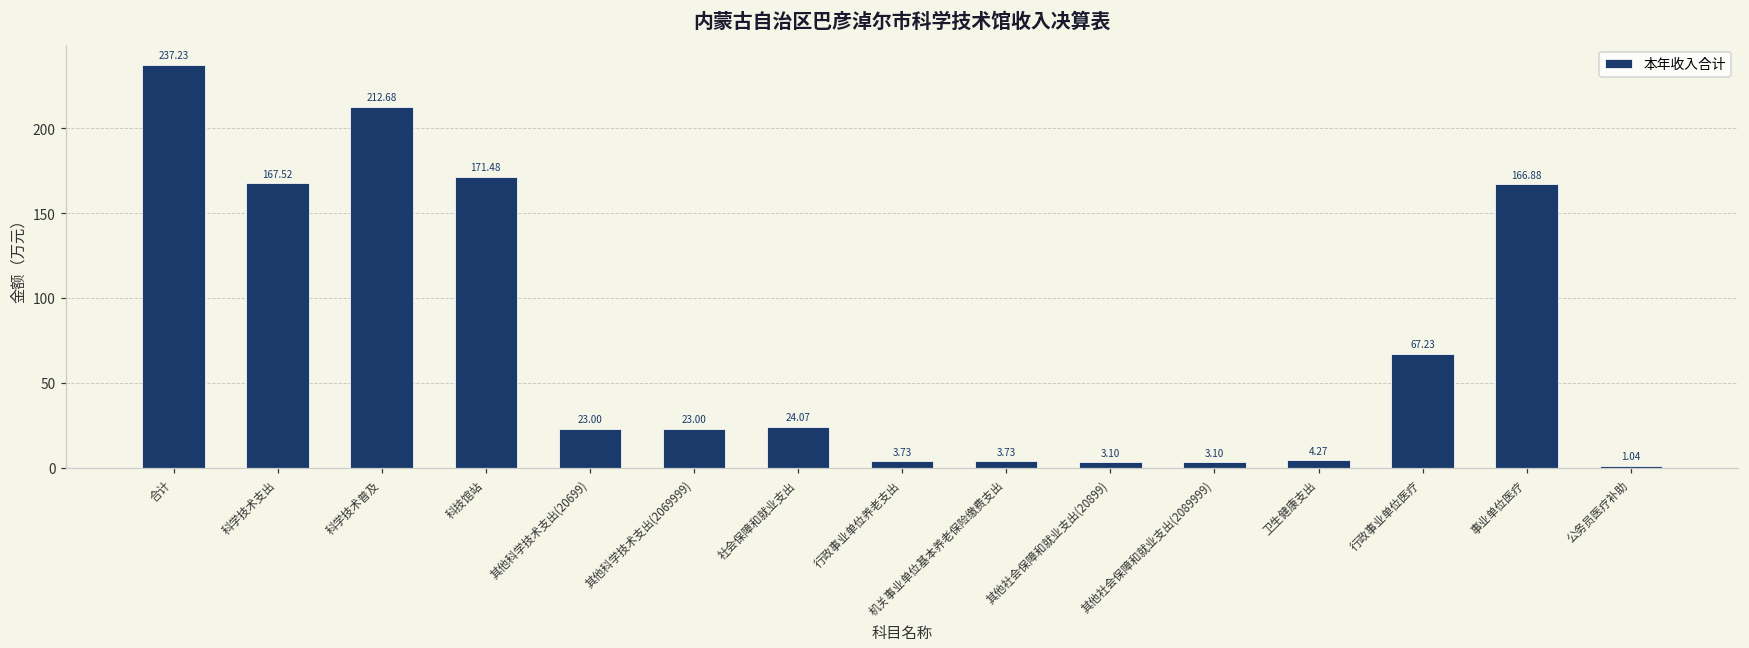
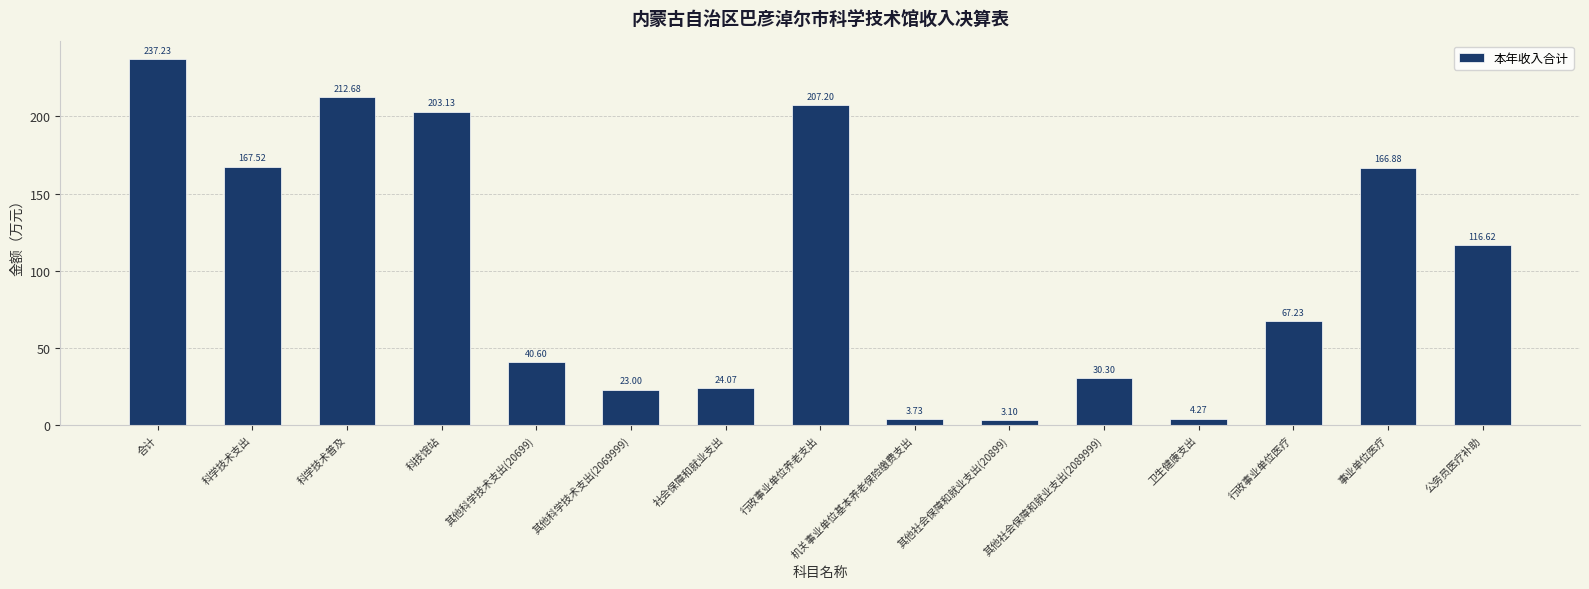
  {
    "合计": 237.23,
    "科学技术支出": 167.52,
    "科学技术普及": 212.68,
-   "科技馆站": 171.48,
-   "其他科学技术支出(20699)": 23.00,
+   "科技馆站": 203.13,
+   "其他科学技术支出(20699)": 40.60,
    "其他科学技术支出(2069999)": 23.00,
    "社会保障和就业支出": 24.07,
-   "行政事业单位养老支出": 3.73,
+   "行政事业单位养老支出": 207.20,
    "机关事业单位基本养老保险缴费支出": 3.73,
    "其他社会保障和就业支出(20899)": 3.10,
-   "其他社会保障和就业支出(2089999)": 3.10,
+   "其他社会保障和就业支出(2089999)": 30.30,
    "卫生健康支出": 4.27,
    "行政事业单位医疗": 67.23,
    "事业单位医疗": 166.88,
-   "公务员医疗补助": 1.04
+   "公务员医疗补助": 116.62
  }
